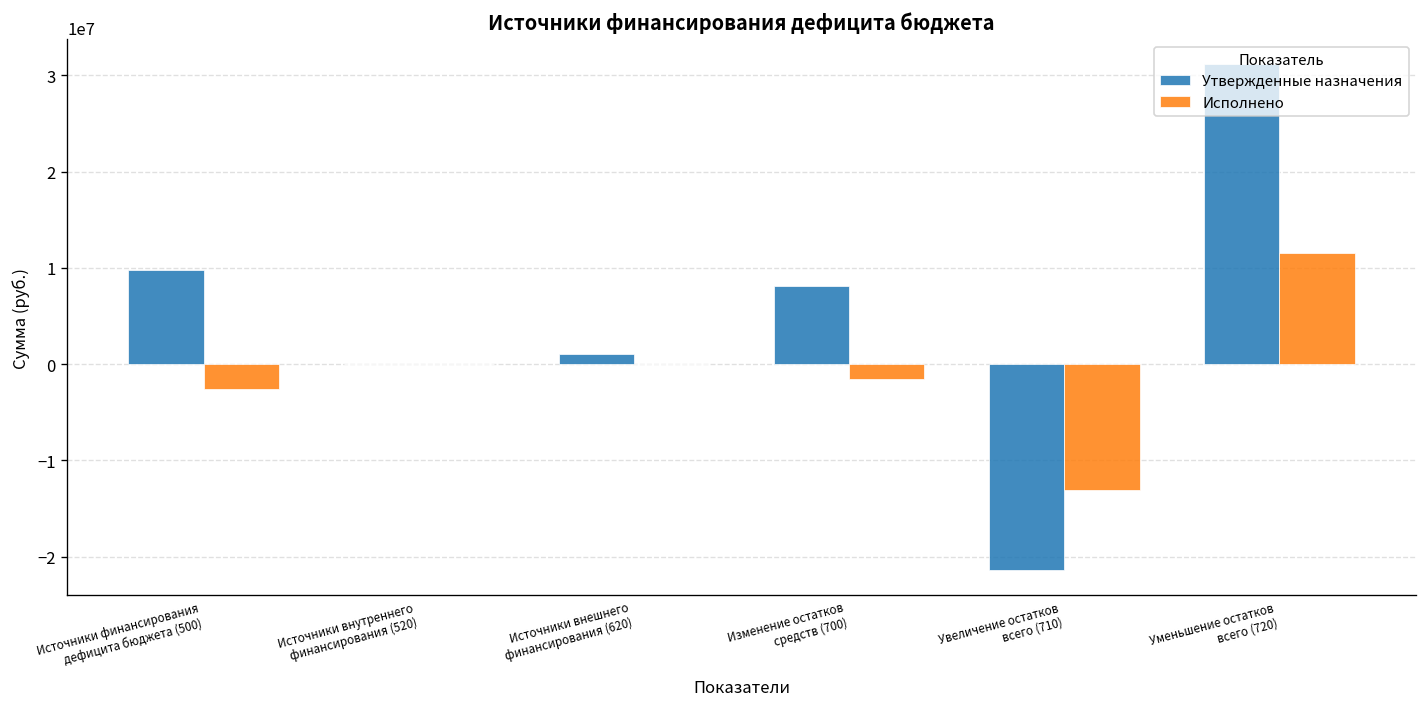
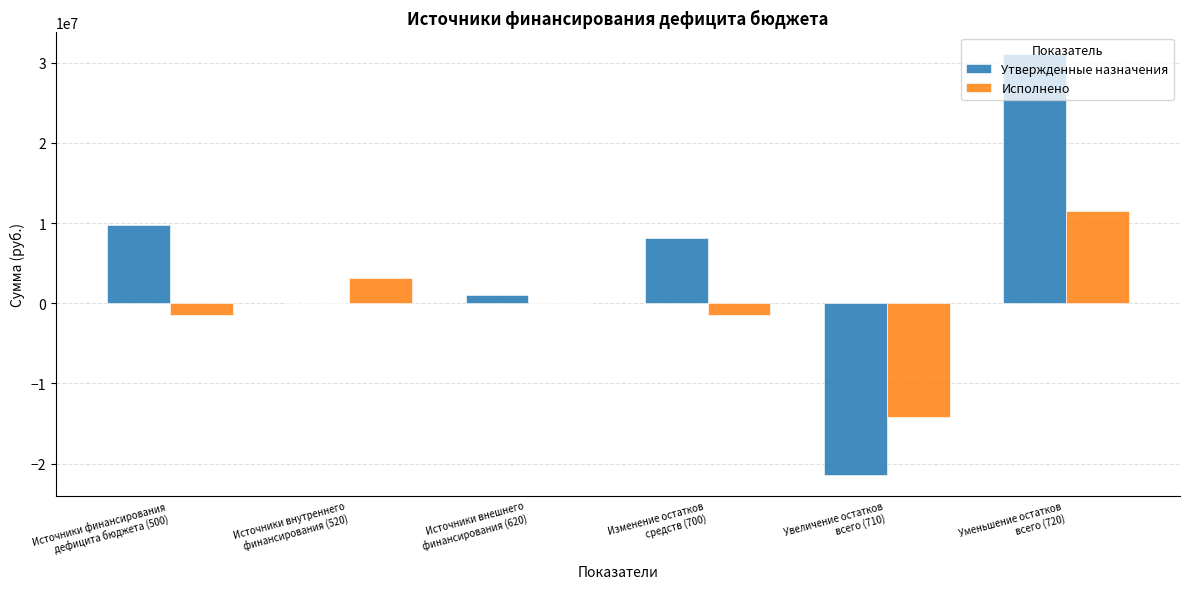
  {
    "Утвержденные назначения": {
      "Источники финансирования дефицита бюджета (500)": 10000000,
      "Источники внутреннего финансирования (520)": 0,
      "Источники внешнего финансирования (620)": 1000000,
      "Изменение остатков средств (700)": 8000000,
      "Увеличение остатков всего (710)": -21000000
    },
    "Исполнено": {
-     "Источники финансирования дефицита бюджета (500)": -3000000,
-     "Источники внутреннего финансирования (520)": 0,
+     "Источники финансирования дефицита бюджета (500)": -2000000,
+     "Источники внутреннего финансирования (520)": 3000000,
      "Источники внешнего финансирования (620)": 0,
      "Изменение остатков средств (700)": -2000000,
-     "Увеличение остатков всего (710)": -13000000,
+     "Увеличение остатков всего (710)": -14000000,
      "Уменьшение остатков всего (720)": 12000000
    }
  }
